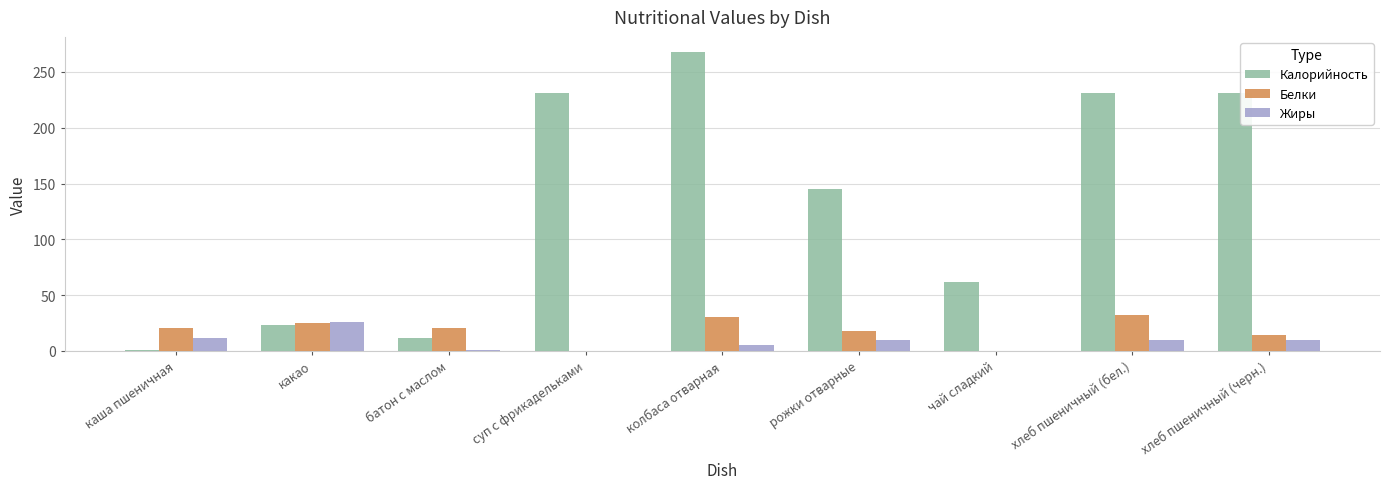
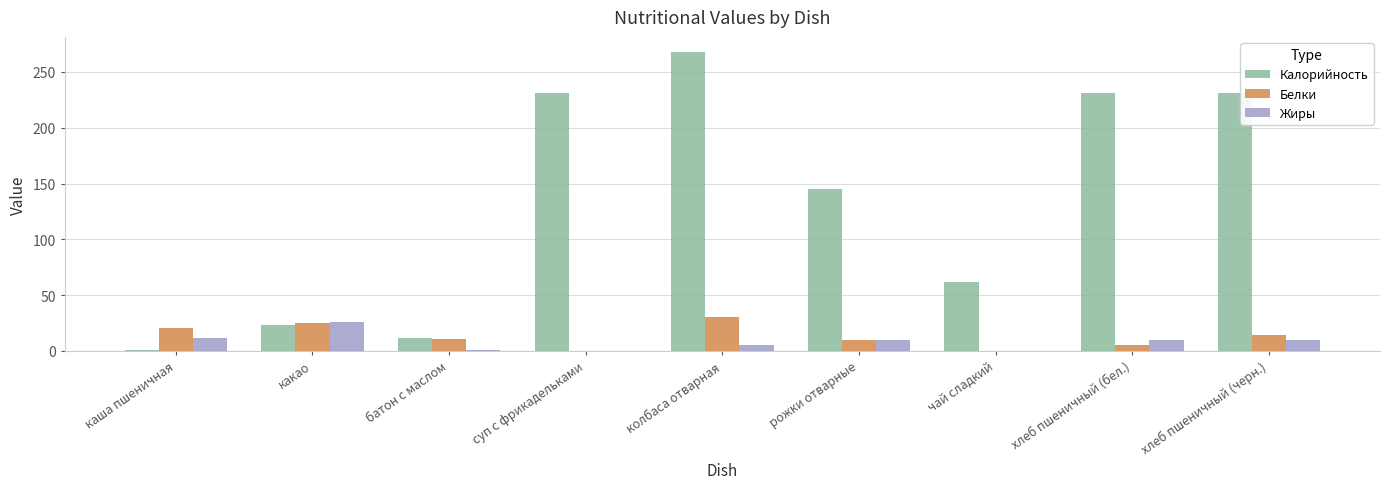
  {
    "Белки": {
      "каша пшеничная": 21,
      "какао": 25,
-     "батон с маслом": 21,
+     "батон с маслом": 11,
      "суп с фрикадельками": 0,
      "колбаса отварная": 30,
-     "рожки отварные": 18,
+     "рожки отварные": 10,
      "чай сладкий": 0,
-     "хлеб пшеничный (бел.)": 32,
+     "хлеб пшеничный (бел.)": 5,
      "хлеб пшеничный (черн.)": 14
    }
  }
